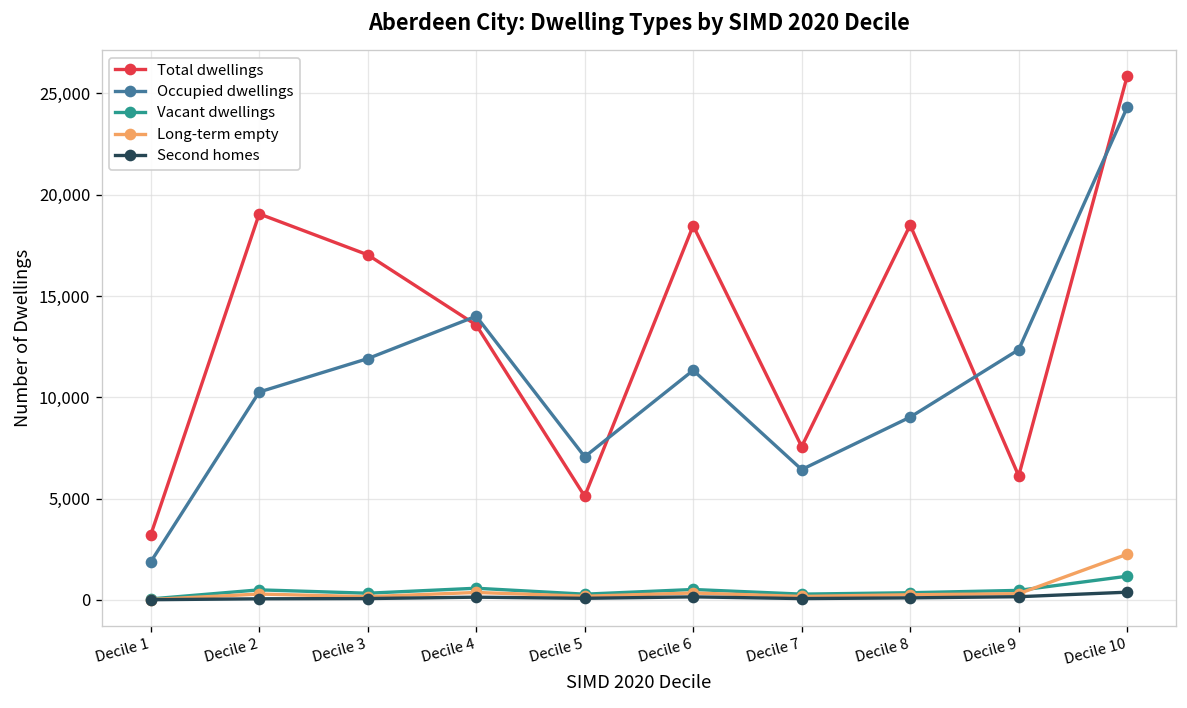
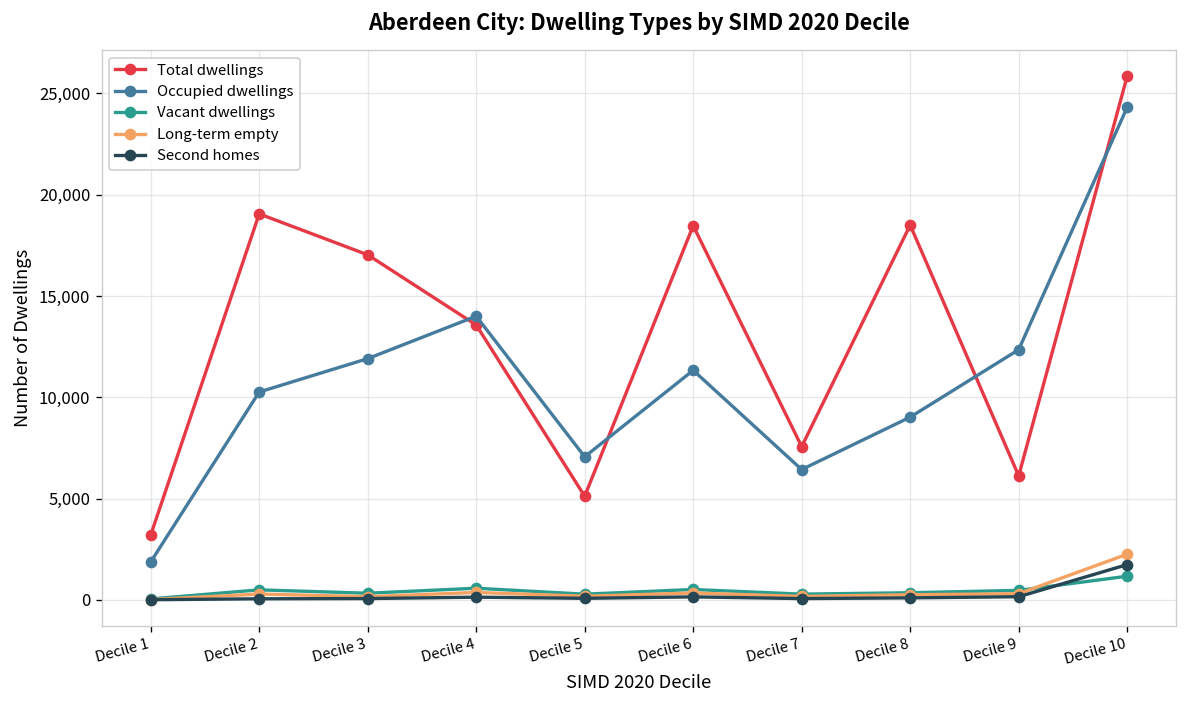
  {
    "Total dwellings": {
      "Decile 1": "3,200",
      "Decile 2": "19,100",
      "Decile 3": "17,000",
      "Decile 4": "13,600",
      "Decile 5": "5,100",
      "Decile 6": "18,500",
      "Decile 7": "7,600",
      "Decile 8": "18,500",
      "Decile 9": "6,100",
      "Decile 10": "25,900"
    },
    "Long-term empty": {
      "Decile 2": "300",
      "Decile 4": "400",
      "Decile 6": "300",
      "Decile 10": "2,300"
    },
    "Second homes": {
      "Decile 2": "100",
      "Decile 4": "100",
      "Decile 6": "100",
      "Decile 8": "100",
-     "Decile 10": "400"
+     "Decile 10": "1,700"
    }
  }
